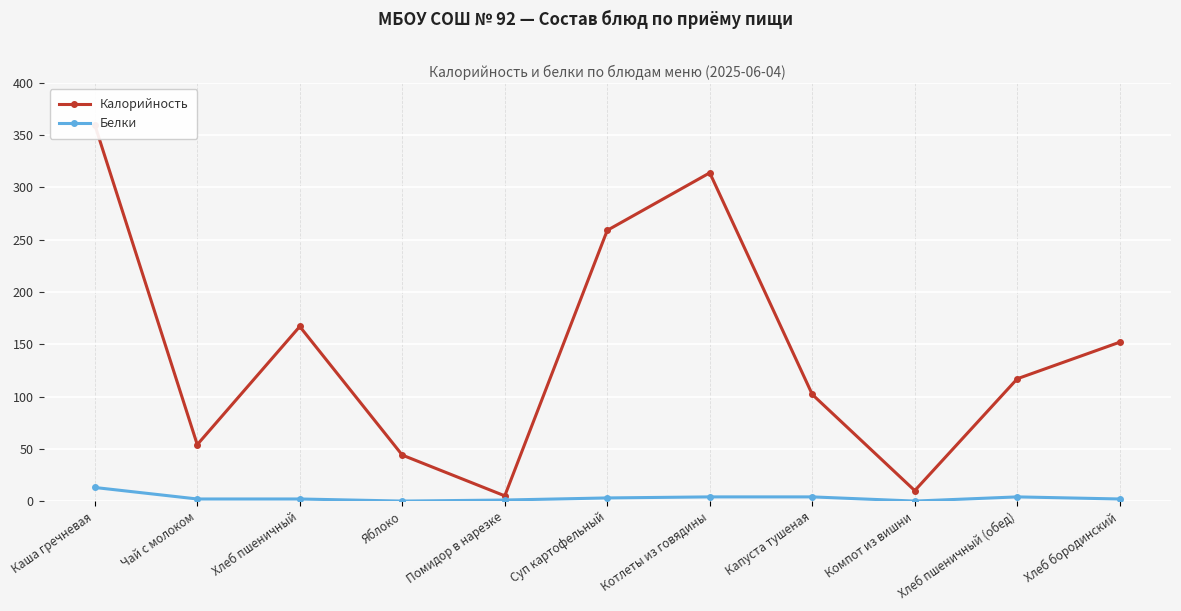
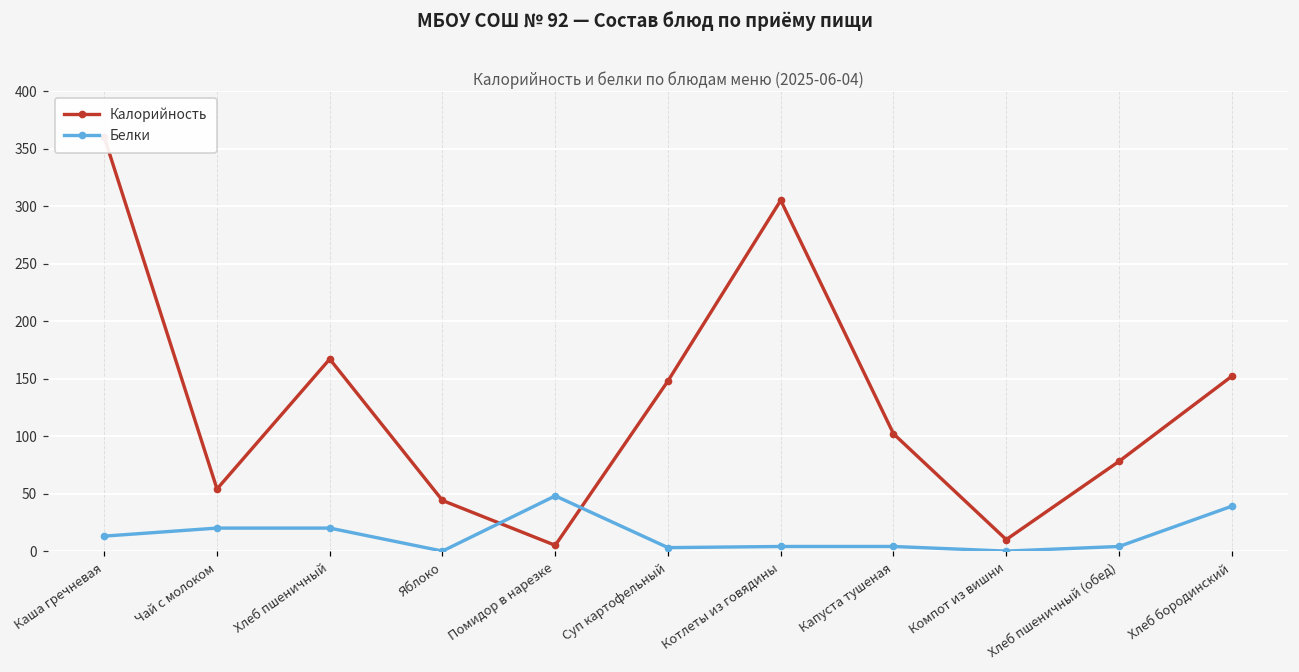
  {
    "Калорийность": {
      "Чай с молоком": 54,
      "Хлеб пшеничный": 167,
      "Яблоко": 44,
      "Помидор в нарезке": 5,
-     "Суп картофельный": 259,
-     "Котлеты из говядины": 314,
+     "Суп картофельный": 148,
+     "Котлеты из говядины": 305,
      "Капуста тушеная": 102,
      "Компот из вишни": 10,
-     "Хлеб пшеничный (обед)": 117,
+     "Хлеб пшеничный (обед)": 78,
      "Хлеб бородинский": 152
    },
    "Белки": {
      "Каша гречневая": 13,
-     "Чай с молоком": 2,
-     "Хлеб пшеничный": 2,
+     "Чай с молоком": 20,
+     "Хлеб пшеничный": 20,
      "Яблоко": 0,
-     "Помидор в нарезке": 1,
+     "Помидор в нарезке": 48,
      "Суп картофельный": 3,
      "Котлеты из говядины": 4,
      "Капуста тушеная": 4,
      "Компот из вишни": 0,
      "Хлеб пшеничный (обед)": 4,
-     "Хлеб бородинский": 2
+     "Хлеб бородинский": 39
    }
  }
